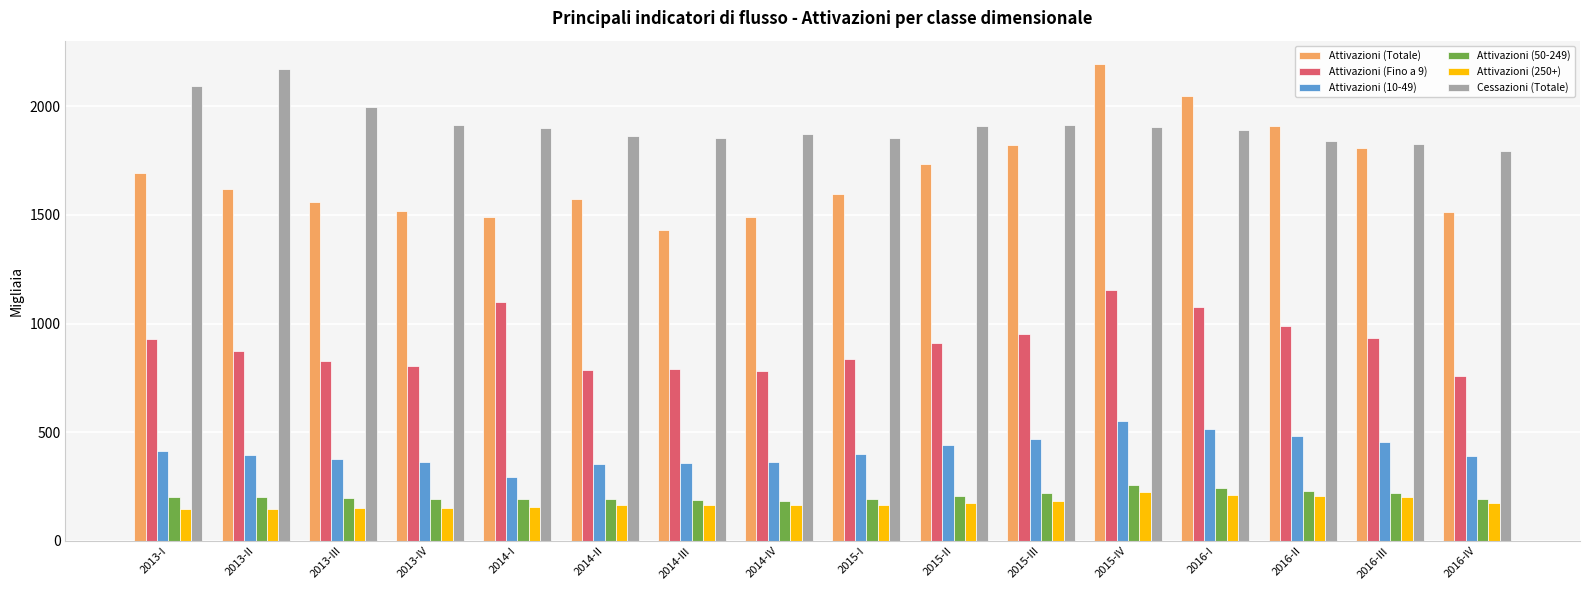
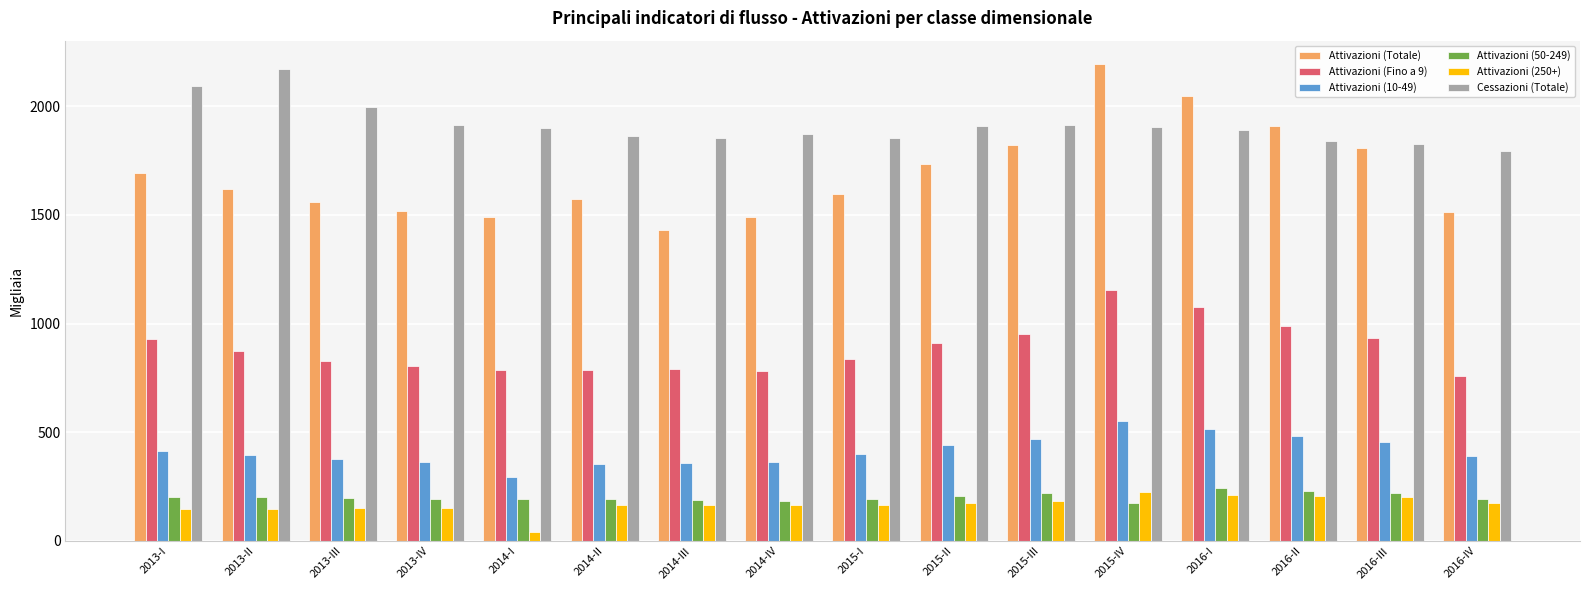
  {
    "Attivazioni (Totale)": {
      "2013-I": 1690,
      "2013-II": 1620,
      "2013-III": 1560,
      "2013-IV": 1520,
      "2014-I": 1490,
      "2014-II": 1570,
      "2014-III": 1430,
      "2014-IV": 1490,
      "2015-I": 1600,
      "2015-II": 1730,
      "2015-III": 1820,
      "2015-IV": 2190,
      "2016-I": 2050,
      "2016-II": 1910,
      "2016-III": 1810,
      "2016-IV": 1510
    },
    "Attivazioni (Fino a 9)": {
      "2013-I": 930,
      "2013-II": 870,
      "2013-III": 830,
      "2013-IV": 810,
-     "2014-I": 1100,
+     "2014-I": 790,
      "2014-II": 780,
      "2014-III": 790,
      "2014-IV": 780,
      "2015-I": 830,
      "2015-II": 910,
      "2015-III": 950,
      "2015-IV": 1150,
      "2016-I": 1070,
      "2016-II": 990,
      "2016-III": 930,
      "2016-IV": 760
    },
    "Attivazioni (10-49)": {
      "2013-I": 420,
      "2013-II": 400,
      "2013-III": 380,
      "2013-IV": 370,
      "2014-I": 290,
      "2014-II": 350,
      "2014-III": 360,
      "2014-IV": 360,
      "2015-I": 400,
      "2015-II": 440,
      "2015-III": 470,
      "2015-IV": 550,
      "2016-I": 520,
      "2016-II": 480,
      "2016-III": 460,
      "2016-IV": 390
    },
    "Attivazioni (50-249)": {
      "2013-I": 200,
      "2013-II": 200,
      "2013-III": 200,
      "2013-IV": 190,
      "2014-I": 190,
      "2014-II": 190,
      "2014-III": 190,
      "2014-IV": 180,
      "2015-I": 190,
      "2015-II": 210,
      "2015-III": 220,
-     "2015-IV": 260,
+     "2015-IV": 170,
      "2016-I": 240,
      "2016-II": 230,
      "2016-III": 220,
      "2016-IV": 190
    },
    "Attivazioni (250+)": {
      "2013-I": 150,
      "2013-II": 150,
      "2013-III": 150,
      "2013-IV": 150,
-     "2014-I": 160,
+     "2014-I": 40,
      "2014-II": 170,
      "2014-III": 160,
      "2014-IV": 160,
      "2015-I": 170,
      "2015-II": 170,
      "2015-III": 180,
      "2015-IV": 230,
      "2016-I": 210,
      "2016-II": 200,
      "2016-III": 200,
      "2016-IV": 170
    },
    "Cessazioni (Totale)": {
      "2013-I": 2090,
      "2013-II": 2170,
      "2013-III": 2000,
      "2013-IV": 1910,
      "2014-I": 1900,
      "2014-II": 1860,
      "2014-III": 1850,
      "2014-IV": 1870,
      "2015-I": 1850,
      "2015-II": 1910,
      "2015-III": 1910,
      "2015-IV": 1900,
      "2016-I": 1890,
      "2016-II": 1840,
      "2016-III": 1830,
      "2016-IV": 1800
    }
  }
